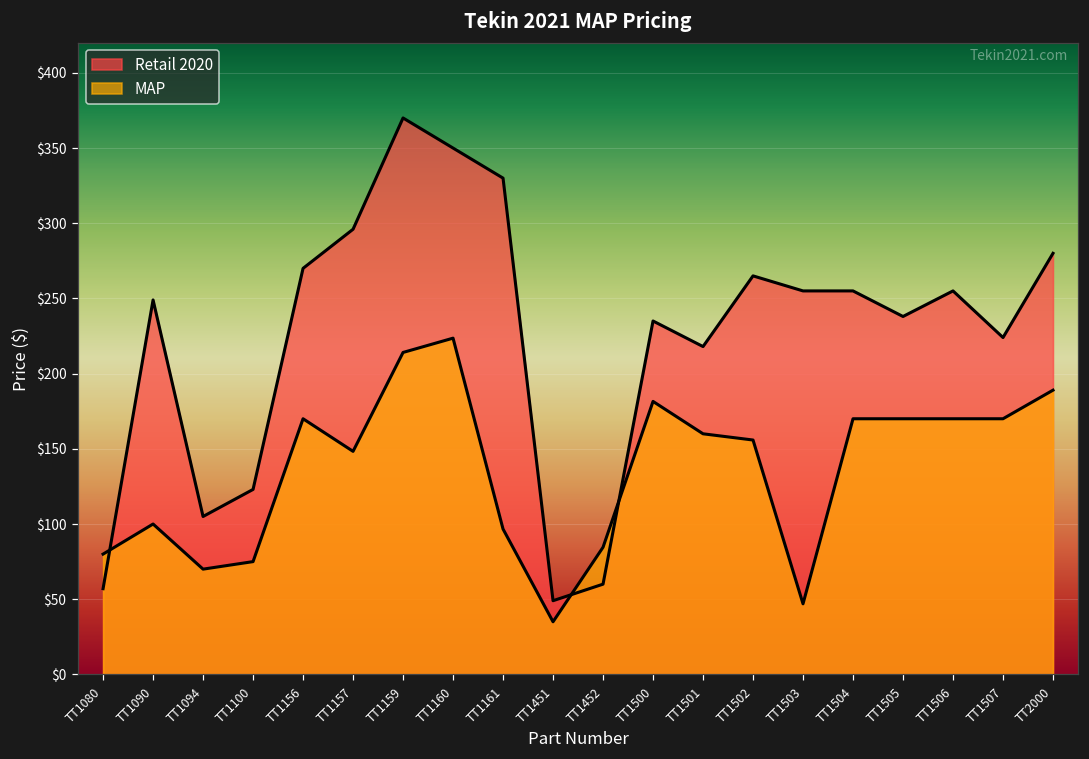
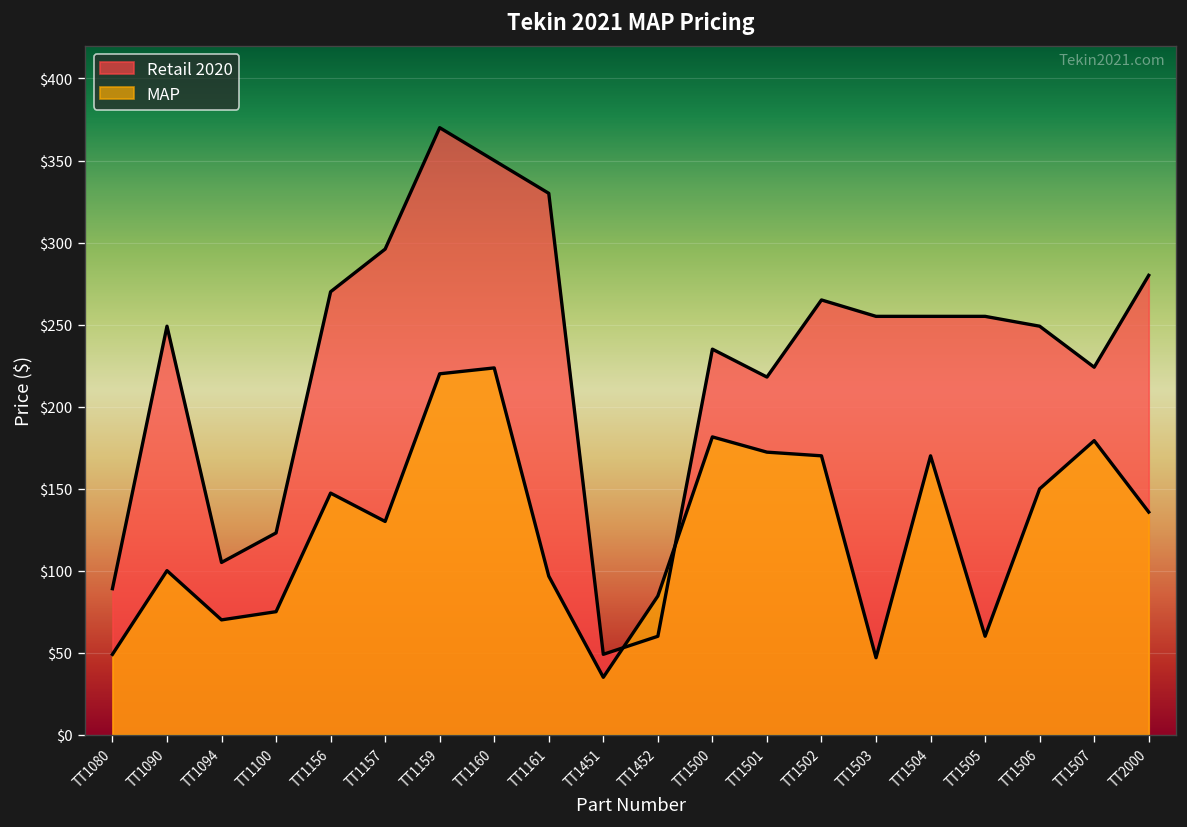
  {
    "Retail 2020": {
-     "TT1080": "$57",
+     "TT1080": "$89",
      "TT1090": "$249",
      "TT1094": "$105",
      "TT1100": "$123",
      "TT1156": "$270",
      "TT1157": "$296",
      "TT1159": "$370",
      "TT1160": "$350",
      "TT1161": "$330",
      "TT1451": "$49",
      "TT1452": "$60",
      "TT1500": "$235",
      "TT1501": "$218",
      "TT1502": "$265",
      "TT1503": "$255",
      "TT1504": "$255",
-     "TT1505": "$238",
-     "TT1506": "$255",
+     "TT1505": "$255",
+     "TT1506": "$249",
      "TT1507": "$224",
      "TT2000": "$280"
    },
    "MAP": {
-     "TT1080": "$80",
+     "TT1080": "$49",
      "TT1090": "$100",
      "TT1094": "$70",
      "TT1100": "$75",
-     "TT1156": "$170",
-     "TT1157": "$148",
-     "TT1159": "$214",
+     "TT1156": "$147",
+     "TT1157": "$130",
+     "TT1159": "$220",
      "TT1160": "$224",
      "TT1161": "$97",
      "TT1451": "$35",
      "TT1452": "$85",
      "TT1500": "$182",
-     "TT1501": "$160",
-     "TT1502": "$156",
+     "TT1501": "$172",
+     "TT1502": "$170",
      "TT1503": "$47",
      "TT1504": "$170",
-     "TT1505": "$170",
-     "TT1506": "$170",
-     "TT1507": "$170",
-     "TT2000": "$189"
+     "TT1505": "$60",
+     "TT1506": "$150",
+     "TT1507": "$179",
+     "TT2000": "$136"
    }
  }
